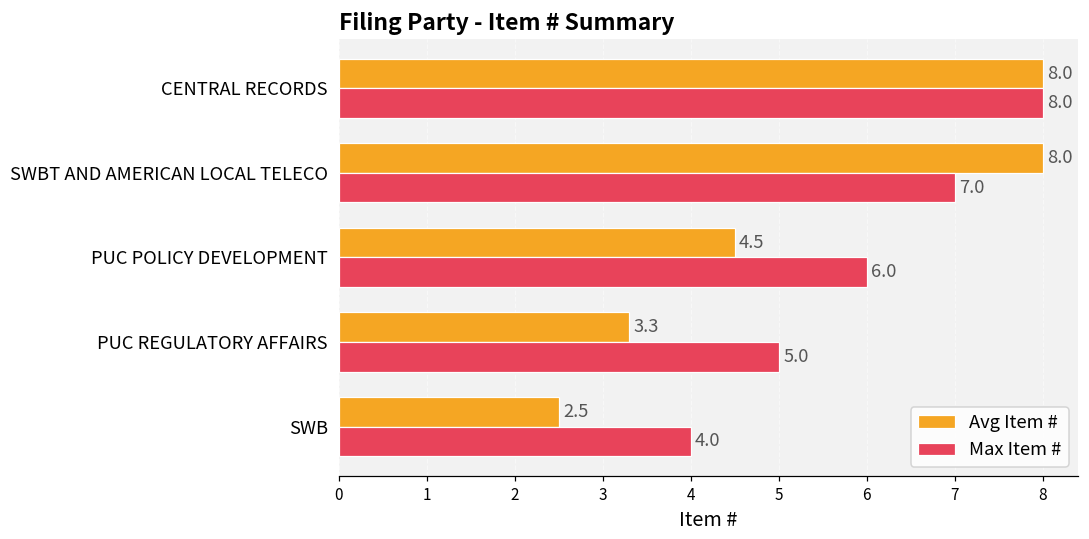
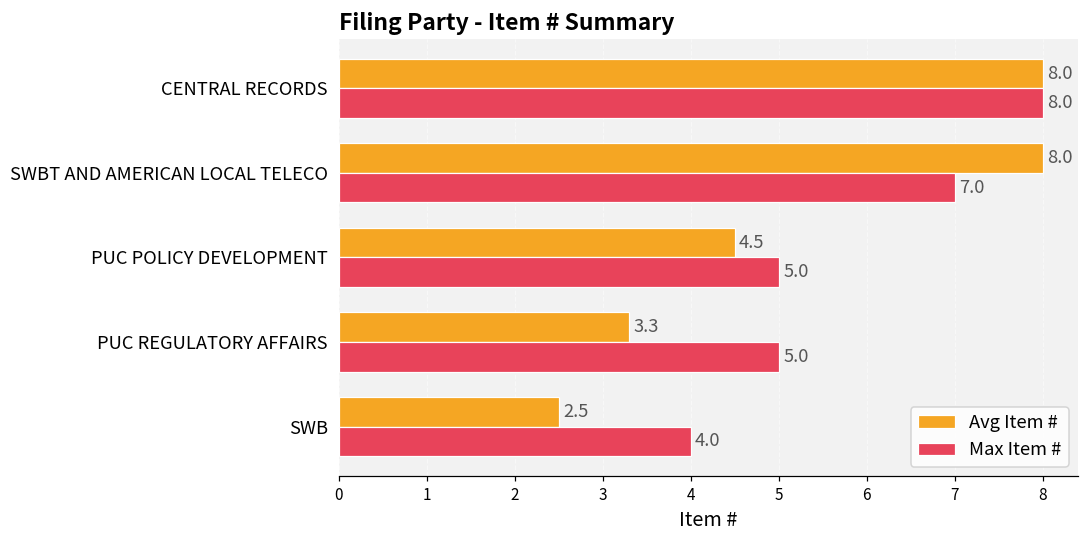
  {
    "Avg Item #": {
      "CENTRAL RECORDS": 8.0,
      "SWBT AND AMERICAN LOCAL TELECO": 8.0,
      "PUC POLICY DEVELOPMENT": 4.5,
      "PUC REGULATORY AFFAIRS": 3.3,
      "SWB": 2.5
    },
    "Max Item #": {
      "CENTRAL RECORDS": 8.0,
      "SWBT AND AMERICAN LOCAL TELECO": 7.0,
-     "PUC POLICY DEVELOPMENT": 6.0,
+     "PUC POLICY DEVELOPMENT": 5.0,
      "PUC REGULATORY AFFAIRS": 5.0,
      "SWB": 4.0
    }
  }
